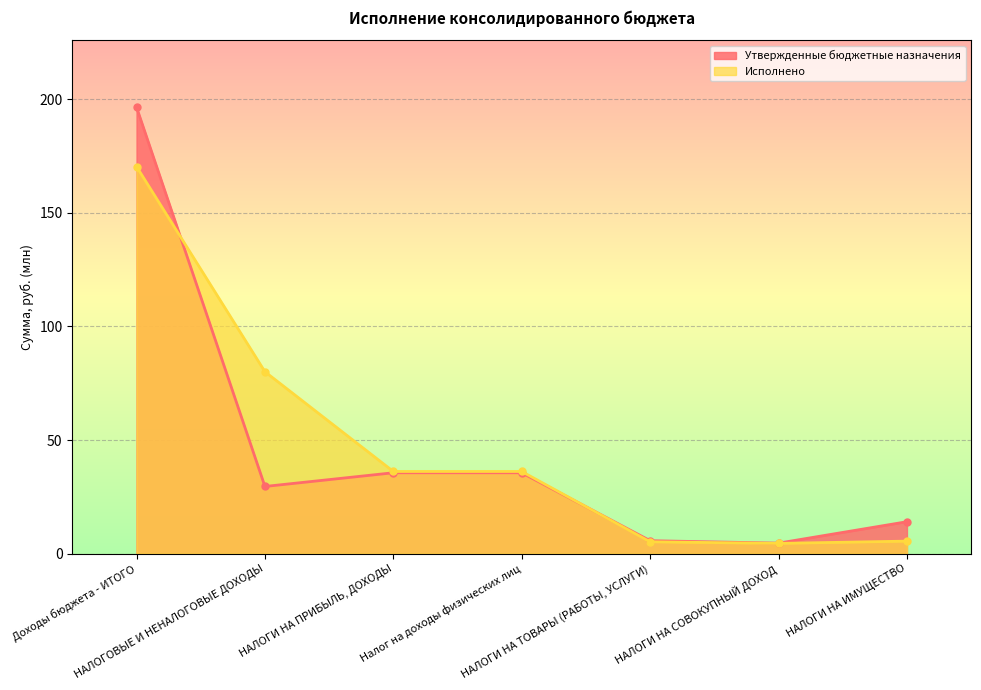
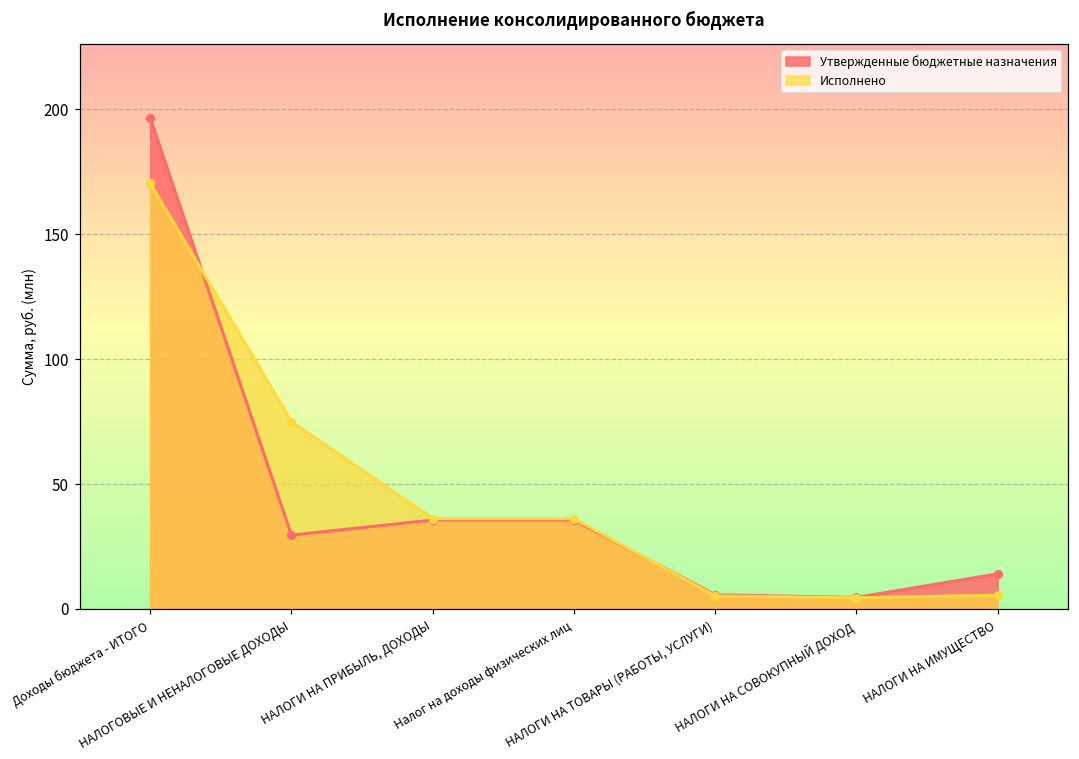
  {
    "Утвержденные бюджетные назначения": {
      "Доходы бюджета - ИТОГО": 197,
      "НАЛОГОВЫЕ И НЕНАЛОГОВЫЕ ДОХОДЫ": 30,
      "НАЛОГИ НА ИМУЩЕСТВО": 14
    },
    "Исполнено": {
      "Доходы бюджета - ИТОГО": 170,
-     "НАЛОГОВЫЕ И НЕНАЛОГОВЫЕ ДОХОДЫ": 80,
+     "НАЛОГОВЫЕ И НЕНАЛОГОВЫЕ ДОХОДЫ": 75,
      "НАЛОГИ НА ИМУЩЕСТВО": 6
    }
  }
